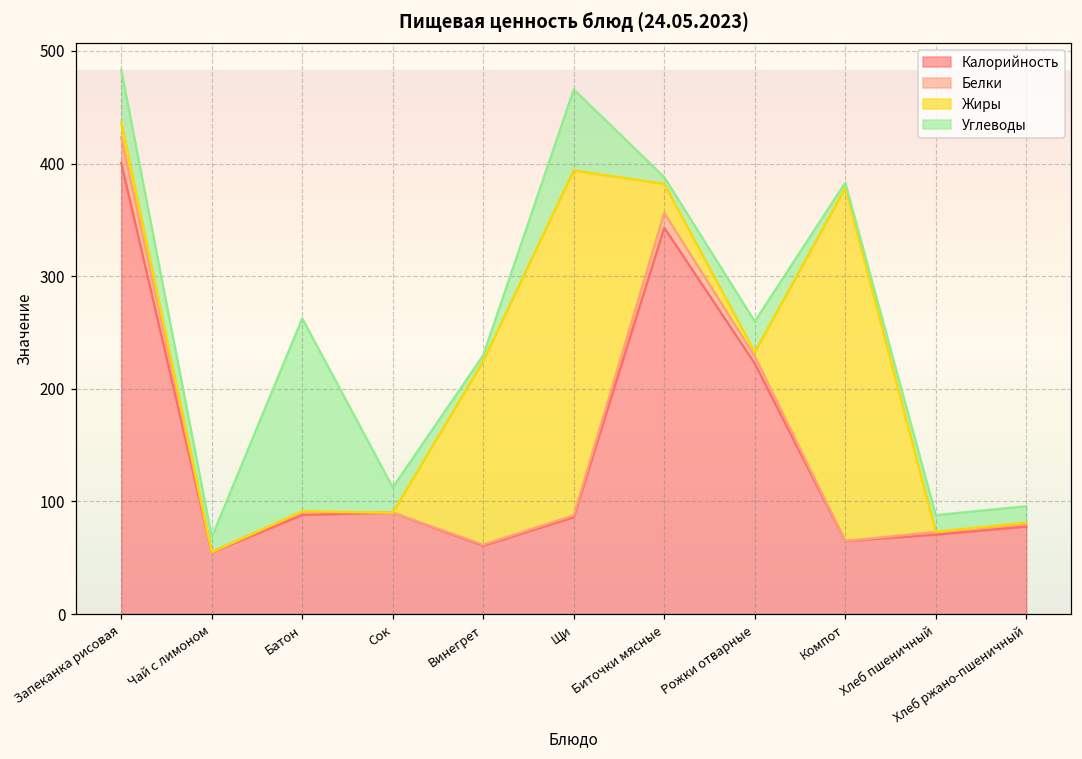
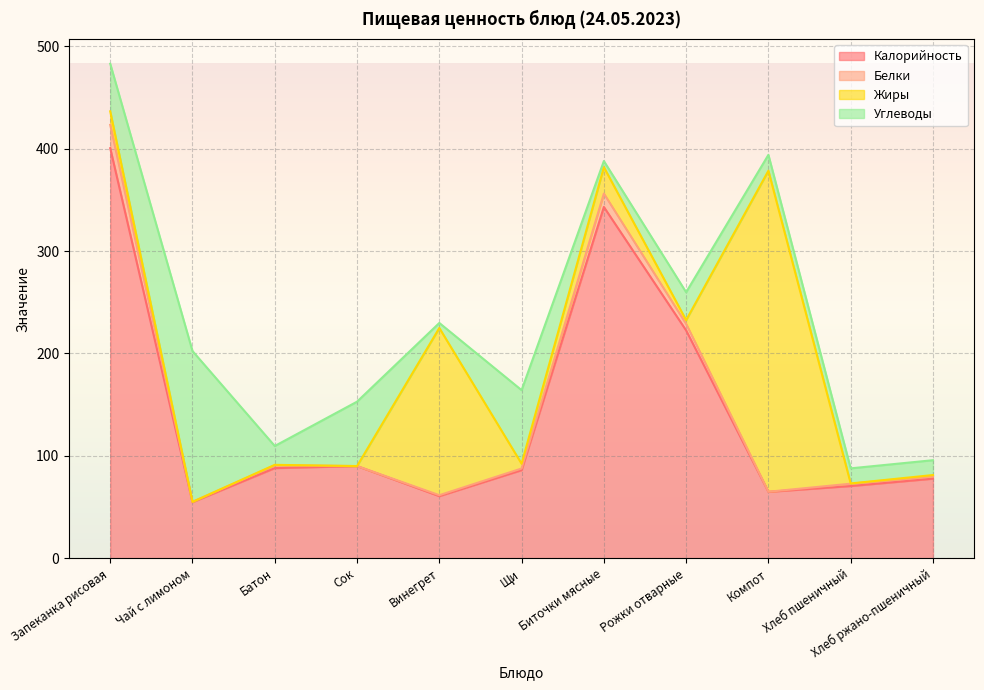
  {
    "Жиры": {
      "Запеканка рисовая": 13,
      "Винегрет": 163,
-     "Щи": 306,
+     "Щи": 5,
      "Биточки мясные": 26,
      "Рожки отварные": 4,
      "Компот": 314
    },
    "Углеводы": {
      "Запеканка рисовая": 46,
-     "Чай с лимоном": 13,
-     "Батон": 171,
-     "Сок": 22,
+     "Чай с лимоном": 147,
+     "Батон": 18,
+     "Сок": 63,
      "Винегрет": 5,
      "Щи": 72,
      "Биточки мясные": 6,
      "Рожки отварные": 27,
-     "Компот": 5,
+     "Компот": 16,
      "Хлеб пшеничный": 15,
      "Хлеб ржано-пшеничный": 14
    }
  }
